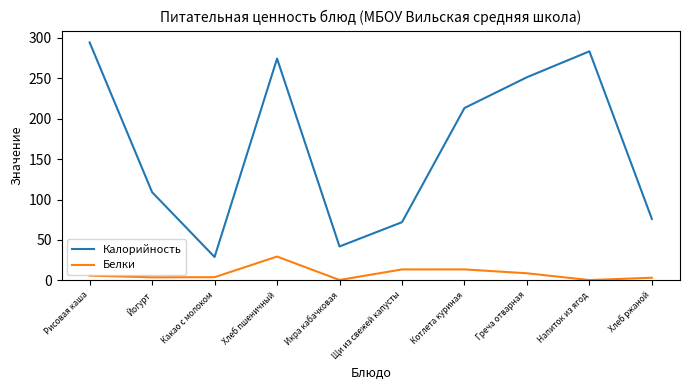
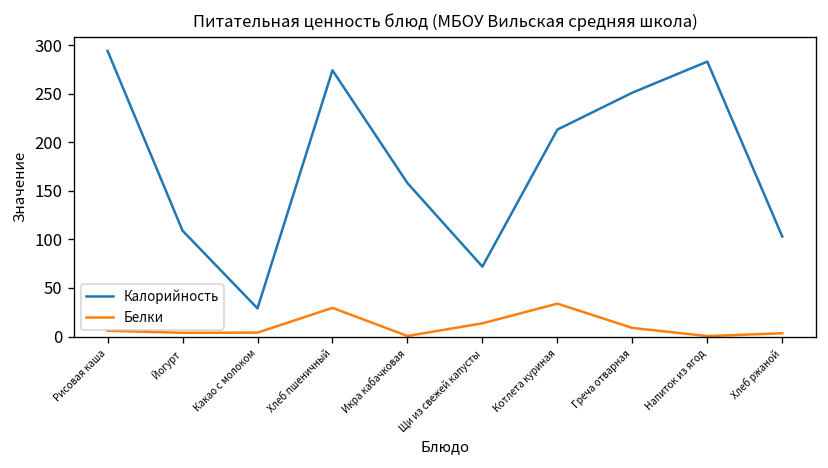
  {
    "Калорийность": {
      "Рисовая каша": 290,
      "Йогурт": 110,
      "Какао с молоком": 30,
      "Хлеб пшеничный": 270,
-     "Икра кабачковая": 40,
+     "Икра кабачковая": 160,
      "Щи из свежей капусты": 70,
      "Котлета куриная": 210,
      "Греча отварная": 250,
      "Напиток из ягод": 280,
-     "Хлеб ржаной": 80
+     "Хлеб ржаной": 100
    },
    "Белки": {
      "Рисовая каша": 10,
      "Йогурт": 0,
      "Какао с молоком": 0,
      "Хлеб пшеничный": 30,
      "Икра кабачковая": 0,
      "Щи из свежей капусты": 10,
-     "Котлета куриная": 10,
+     "Котлета куриная": 30,
      "Греча отварная": 10,
      "Напиток из ягод": 0,
      "Хлеб ржаной": 0
    }
  }
